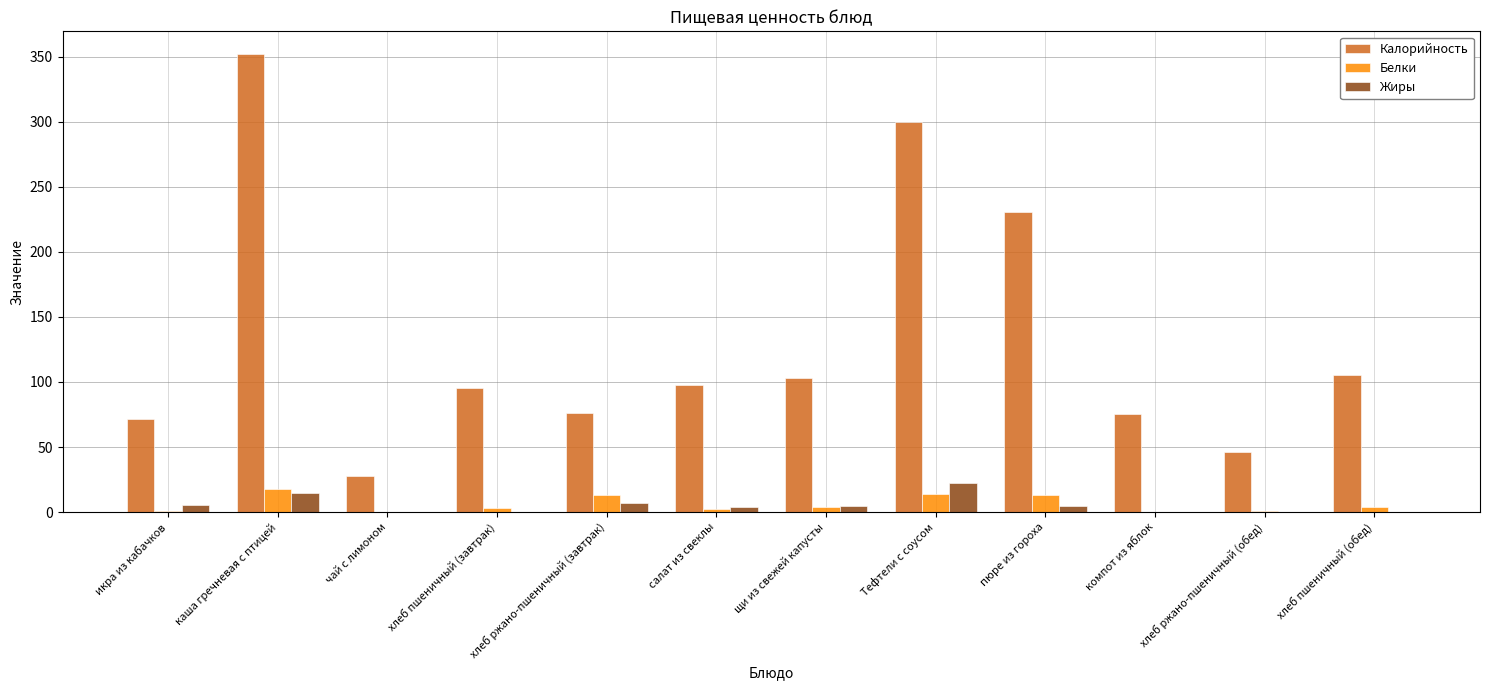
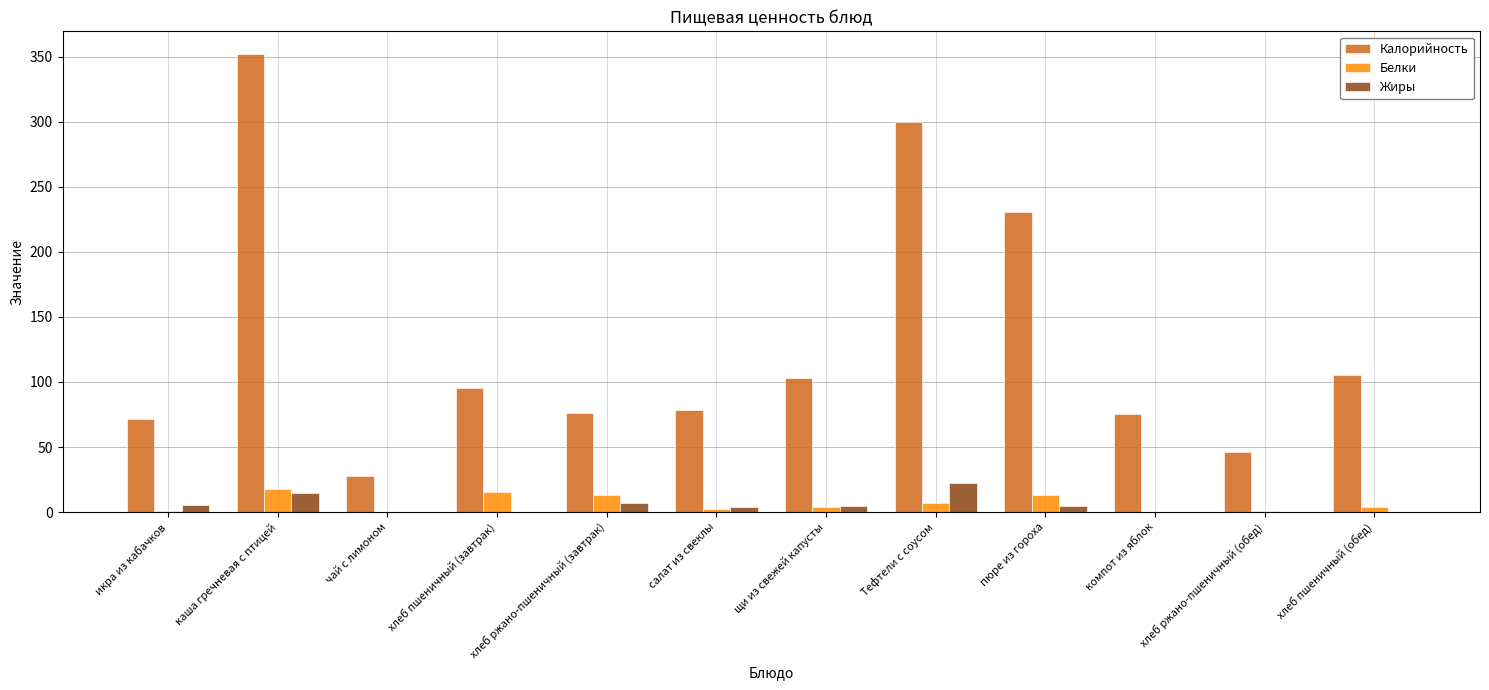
  {
    "Калорийность": {
      "икра из кабачков": 71,
      "каша гречневая с птицей": 352,
      "чай с лимоном": 28,
      "хлеб пшеничный (завтрак)": 96,
      "хлеб ржано-пшеничный (завтрак)": 76,
-     "салат из свеклы": 98,
+     "салат из свеклы": 78,
      "щи из свежей капусты": 103,
      "Тефтели с соусом": 300,
      "пюре из гороха": 231,
      "компот из яблок": 75,
      "хлеб ржано-пшеничный (обед)": 46,
      "хлеб пшеничный (обед)": 105
    },
    "Белки": {
      "каша гречневая с птицей": 18,
      "чай с лимоном": 0,
-     "хлеб пшеничный (завтрак)": 3,
+     "хлеб пшеничный (завтрак)": 16,
      "хлеб ржано-пшеничный (завтрак)": 13,
      "салат из свеклы": 2,
      "щи из свежей капусты": 4,
-     "Тефтели с соусом": 14,
+     "Тефтели с соусом": 7,
      "пюре из гороха": 13,
      "компот из яблок": 0,
      "хлеб пшеничный (обед)": 4
    },
    "Жиры": {
      "икра из кабачков": 5,
      "каша гречневая с птицей": 15,
      "чай с лимоном": 0,
      "хлеб ржано-пшеничный (завтрак)": 7,
      "салат из свеклы": 4,
      "щи из свежей капусты": 5,
      "Тефтели с соусом": 22,
      "пюре из гороха": 5,
      "компот из яблок": 0,
      "хлеб ржано-пшеничный (обед)": 0,
      "хлеб пшеничный (обед)": 0
    }
  }
